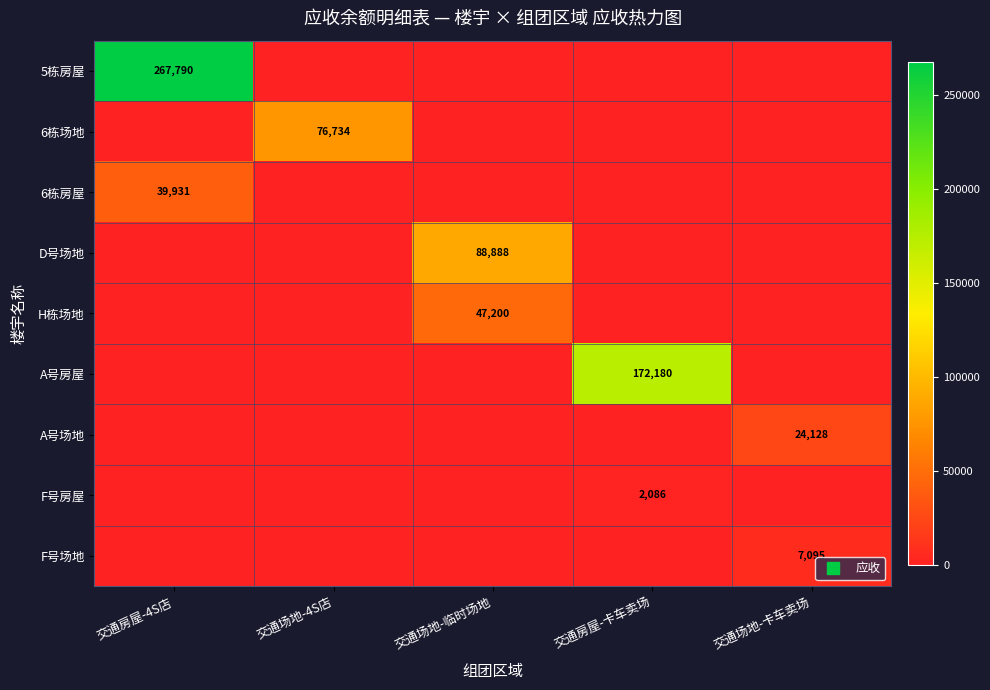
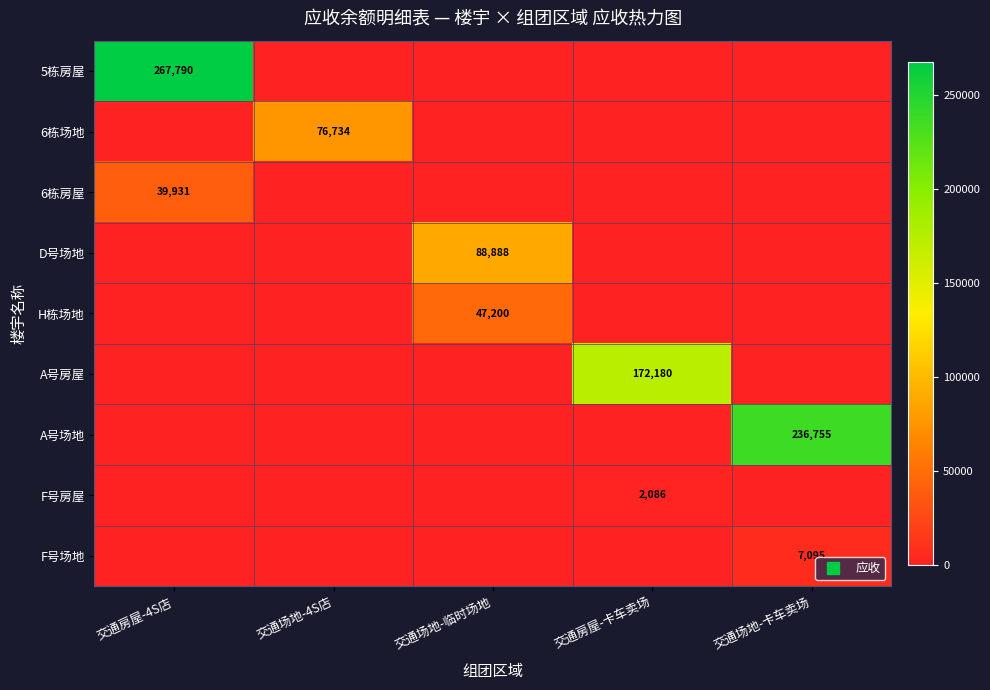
  {
    "5栋房屋": {
      "交通房屋-4S店": "267,790"
    },
    "6栋场地": {
      "交通场地-4S店": "76,734"
    },
    "6栋房屋": {
      "交通房屋-4S店": "39,931"
    },
    "D号场地": {
      "交通场地-临时场地": "88,888"
    },
    "H栋场地": {
      "交通场地-临时场地": "47,200"
    },
    "A号房屋": {
      "交通房屋-卡车卖场": "172,180"
    },
    "A号场地": {
-     "交通场地-卡车卖场": "24,128"
+     "交通场地-卡车卖场": "236,755"
    },
    "F号房屋": {
      "交通房屋-卡车卖场": "2,086"
    }
  }
